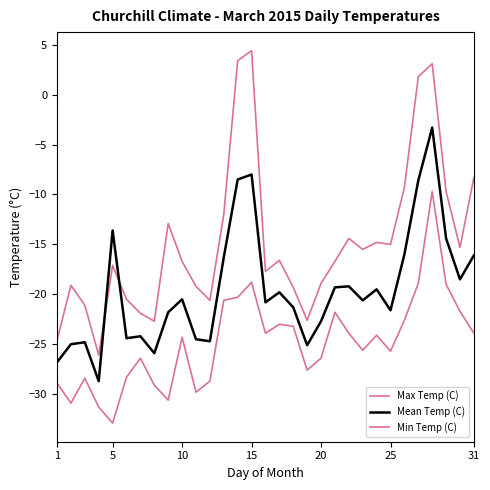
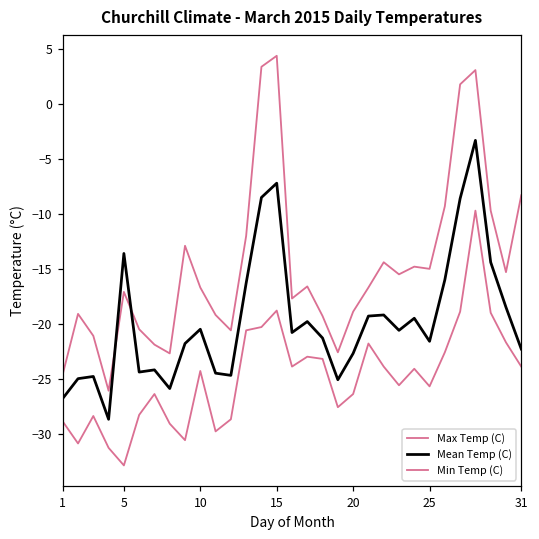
  {
    "Mean Temp (C)": {
      "1": -27,
      "5": -14,
      "10": -21,
-     "15": -8,
+     "15": -7,
      "20": -23,
      "25": -22,
-     "31": -16
+     "31": -22
    }
  }
